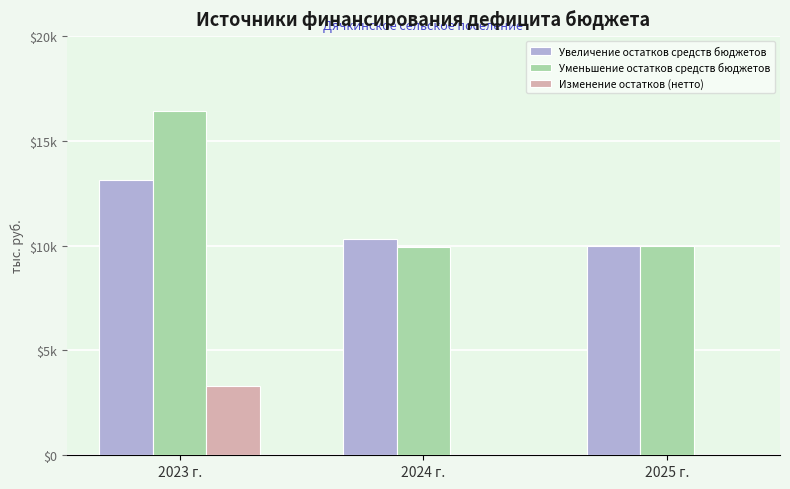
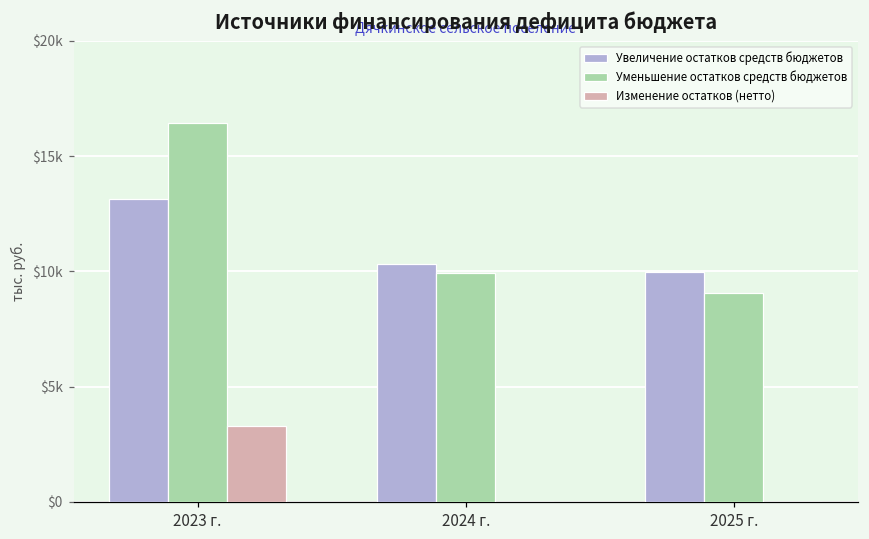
  {
    "Уменьшение остатков средств бюджетов": {
      "2023 г.": "$16400",
      "2024 г.": "$9900",
-     "2025 г.": "$10000"
+     "2025 г.": "$9100"
    }
  }
